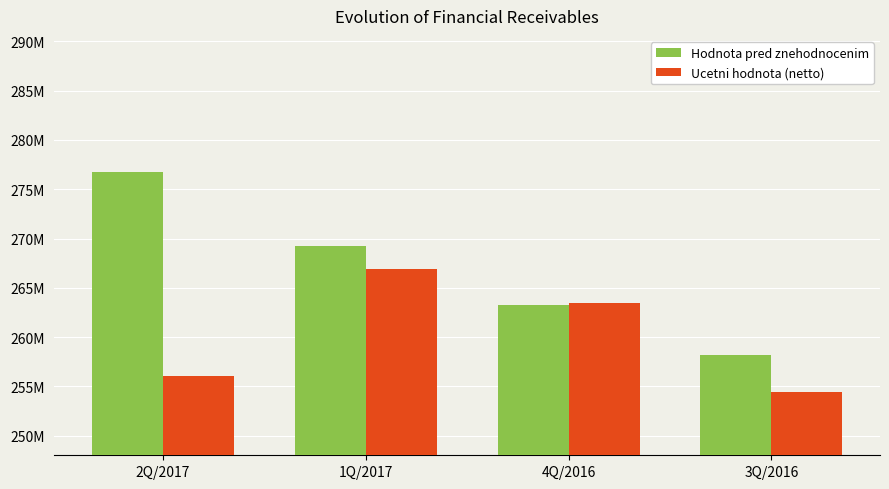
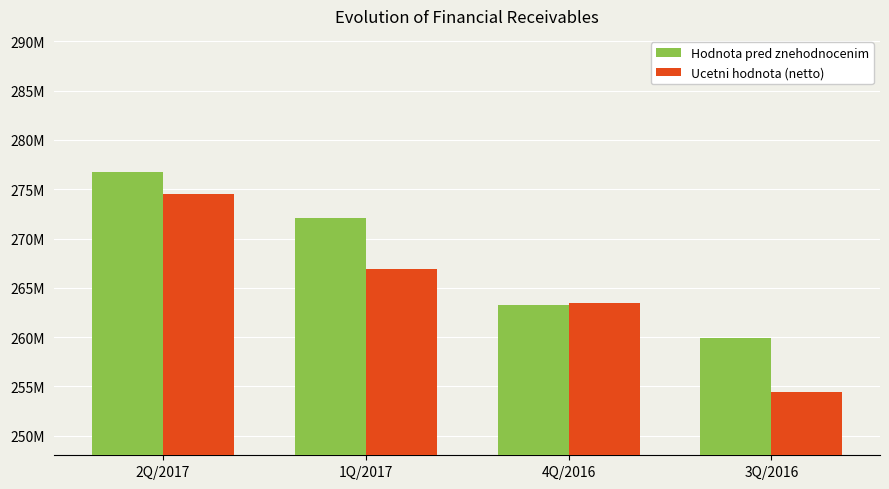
  {
    "Hodnota pred znehodnocenim": {
      "2Q/2017": 277000000,
-     "1Q/2017": 269000000,
+     "1Q/2017": 272000000,
      "4Q/2016": 263000000,
-     "3Q/2016": 258000000
+     "3Q/2016": 260000000
    },
    "Ucetni hodnota (netto)": {
-     "2Q/2017": 256000000,
+     "2Q/2017": 274000000,
      "1Q/2017": 267000000,
      "4Q/2016": 264000000,
      "3Q/2016": 254000000
    }
  }
